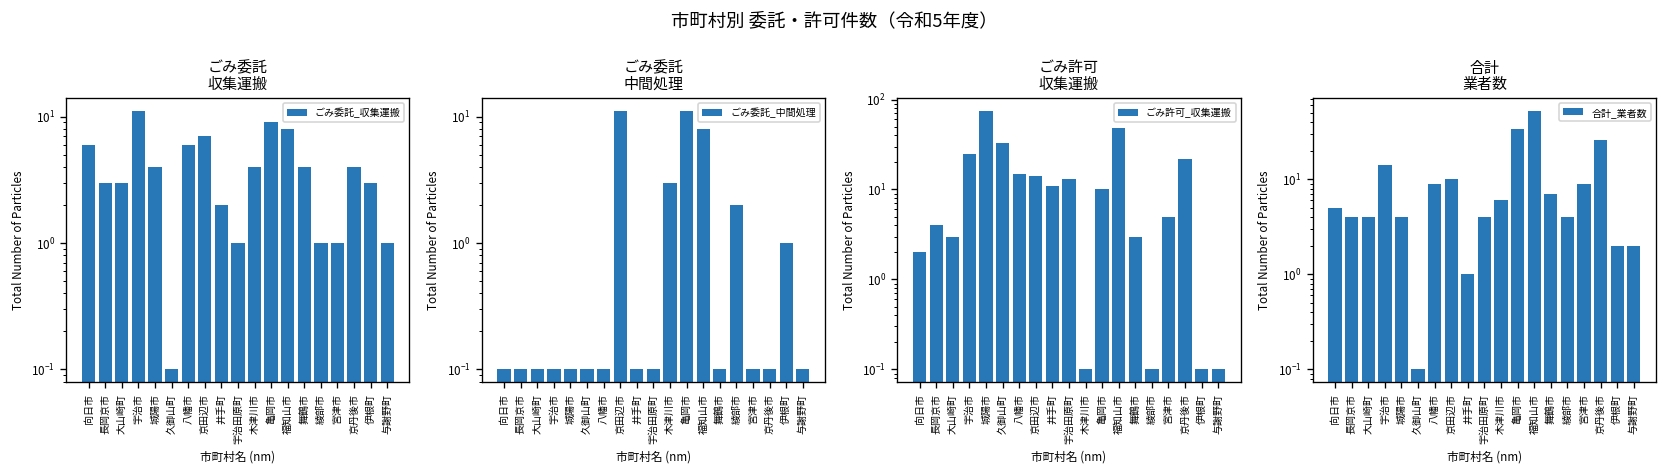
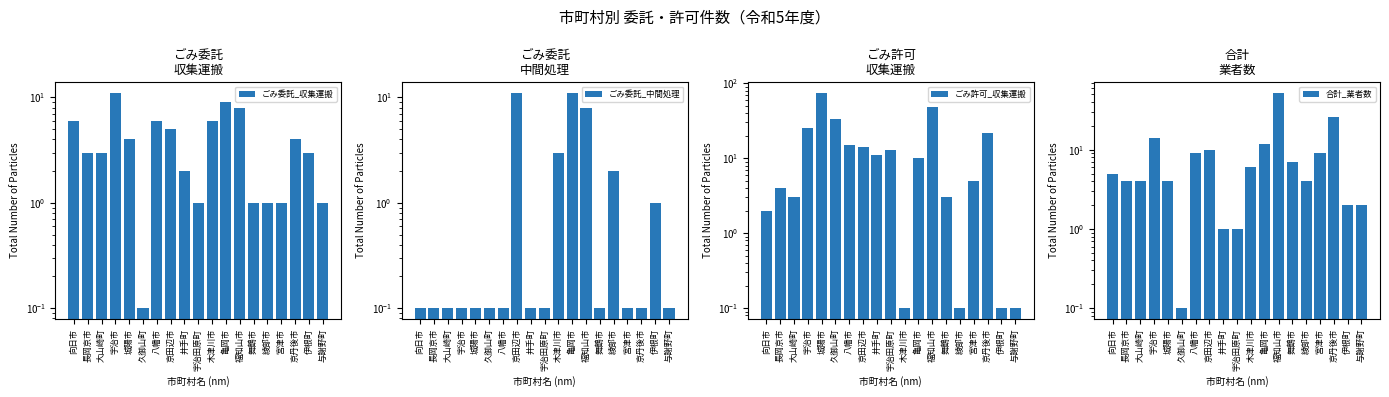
  {
    "ごみ委託 収集運搬": {
      "向日市": 6,
      "長岡京市": 3,
      "大山崎町": 3,
      "宇治市": 11,
      "城陽市": 4,
      "久御山町": 0.10,
      "八幡市": 6,
-     "京田辺市": 7,
+     "京田辺市": 5,
      "井手町": 2,
      "宇治田原町": 1,
-     "木津川市": 4,
+     "木津川市": 6,
      "亀岡市": 9,
      "福知山市": 8,
-     "舞鶴市": 4,
+     "舞鶴市": 1,
      "綾部市": 1,
      "宮津市": 1,
      "京丹後市": 4,
      "伊根町": 3,
      "与謝野町": 1
    },
    "ごみ委託 中間処理": {
      "向日市": 0.10,
      "長岡京市": 0.10,
      "大山崎町": 0.10,
      "宇治市": 0.10,
      "城陽市": 0.10,
      "久御山町": 0.10,
      "八幡市": 0.10,
      "京田辺市": 11,
      "井手町": 0.10,
      "宇治田原町": 0.10,
      "木津川市": 3.0,
      "亀岡市": 11,
      "福知山市": 8,
      "舞鶴市": 0.10,
      "綾部市": 2.0,
      "宮津市": 0.10,
      "京丹後市": 0.10,
      "伊根町": 1.0,
      "与謝野町": 0.10
    },
    "ごみ許可 収集運搬": {
      "向日市": 2.0,
      "長岡京市": 4,
      "大山崎町": 3.0,
      "宇治市": 25,
      "城陽市": 70,
      "久御山町": 30,
      "八幡市": 15,
      "京田辺市": 14,
      "井手町": 11,
      "宇治田原町": 13,
      "木津川市": 0.10,
      "亀岡市": 10,
      "福知山市": 50,
      "舞鶴市": 3.0,
      "綾部市": 0.10,
      "宮津市": 5,
      "京丹後市": 22,
      "伊根町": 0.10,
      "与謝野町": 0.10
    },
    "合計 業者数": {
      "向日市": 5,
      "長岡京市": 4,
      "大山崎町": 4,
      "宇治市": 14,
      "城陽市": 4,
      "久御山町": 0.10,
      "八幡市": 9,
      "京田辺市": 10,
      "井手町": 1,
-     "宇治田原町": 4,
+     "宇治田原町": 1,
      "木津川市": 6,
-     "亀岡市": 34,
+     "亀岡市": 12,
      "福知山市": 50,
      "舞鶴市": 7,
      "綾部市": 4,
      "宮津市": 9,
      "京丹後市": 26,
      "伊根町": 2,
      "与謝野町": 2
    }
  }
